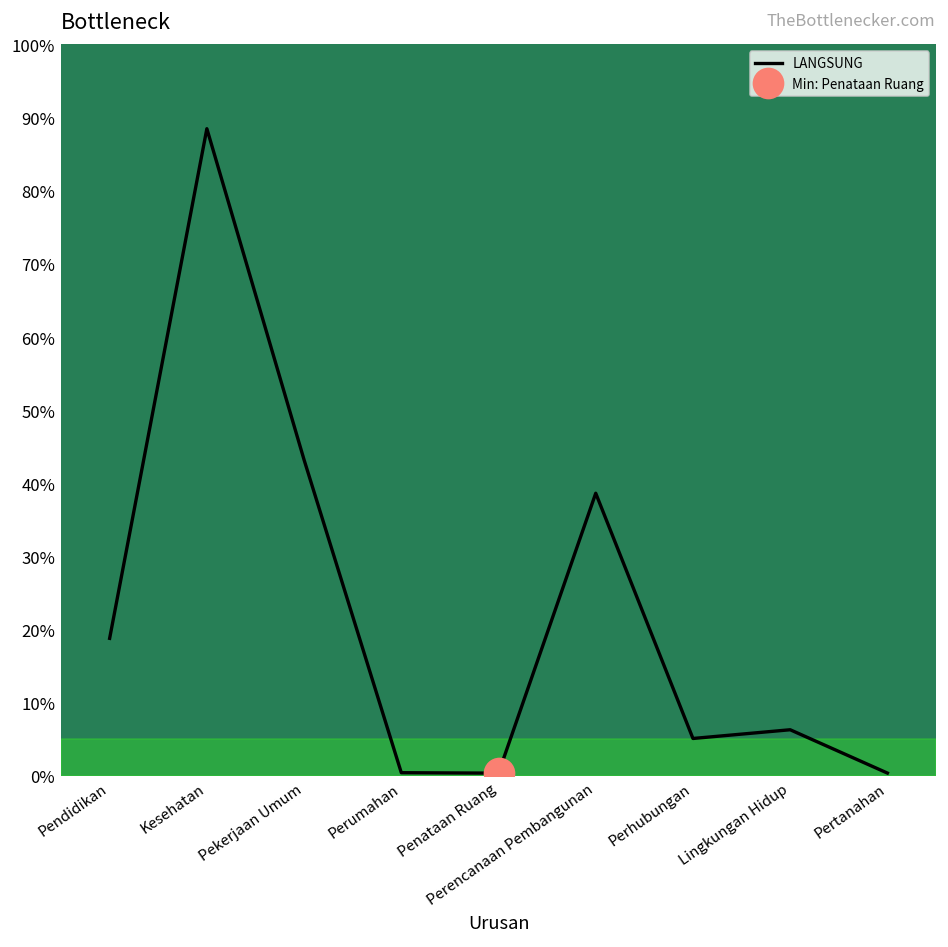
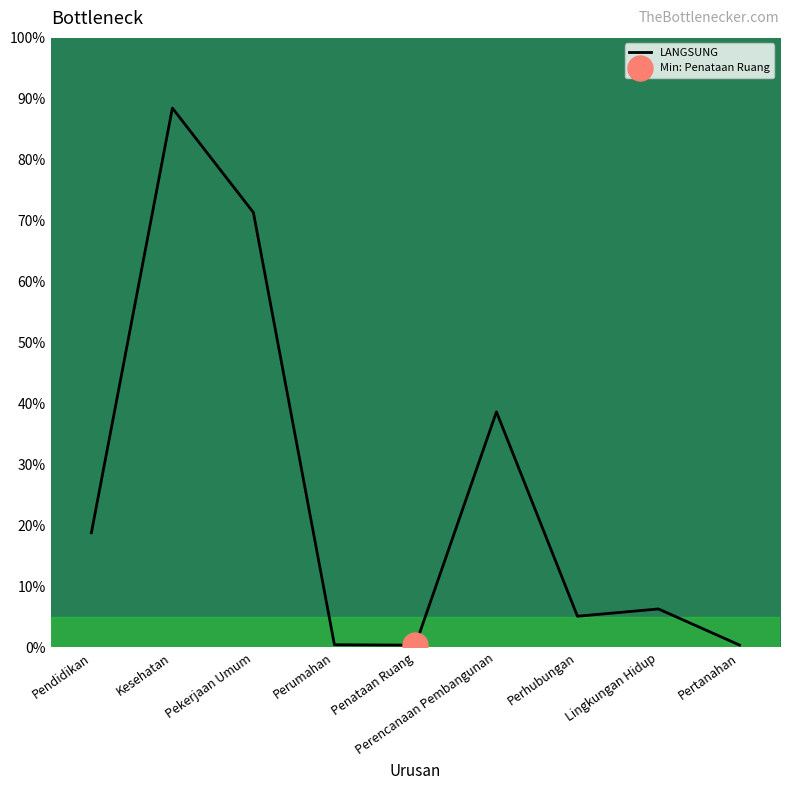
  {
    "LANGSUNG": {
      "Pendidikan": "19%",
      "Kesehatan": "88%",
-     "Pekerjaan Umum": "43%",
+     "Pekerjaan Umum": "71%",
      "Perencanaan Pembangunan": "39%",
      "Perhubungan": "5%",
      "Lingkungan Hidup": "6%"
    }
  }
